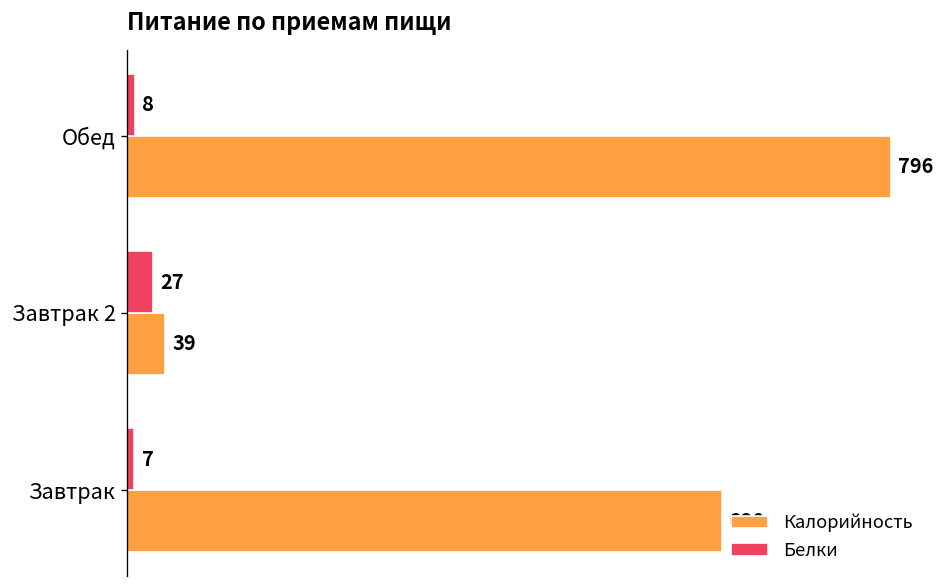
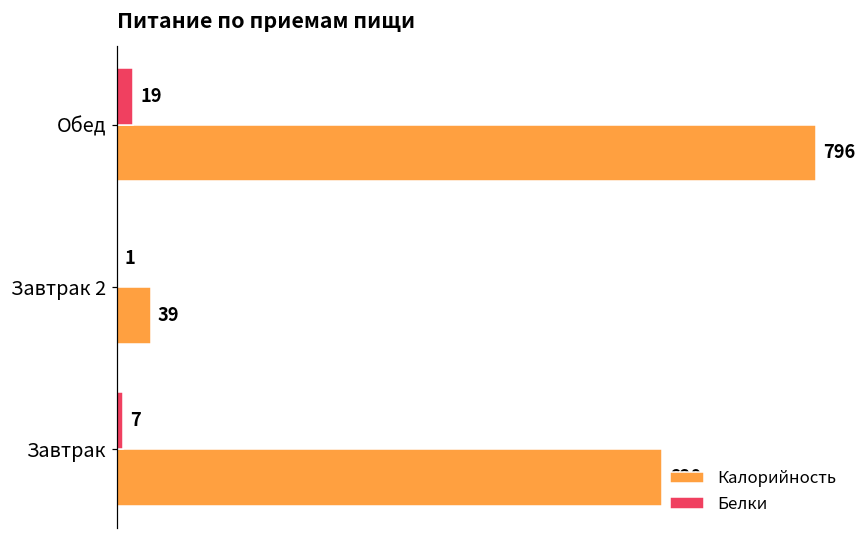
  {
    "Калорийность": {
      "Обед": 796,
      "Завтрак 2": 39,
      "Завтрак": 620
    },
    "Белки": {
-     "Обед": 8,
-     "Завтрак 2": 27,
+     "Обед": 19,
+     "Завтрак 2": 1,
      "Завтрак": 7
    }
  }
